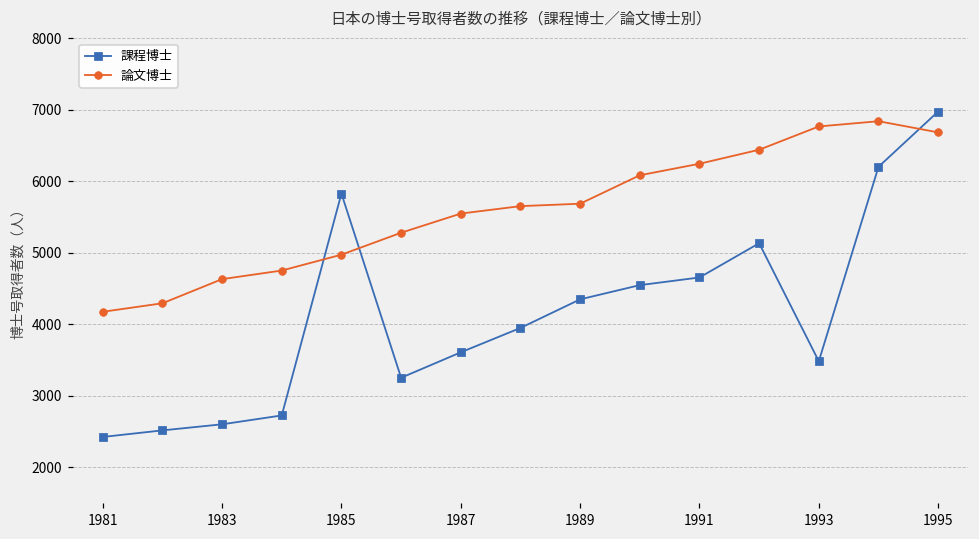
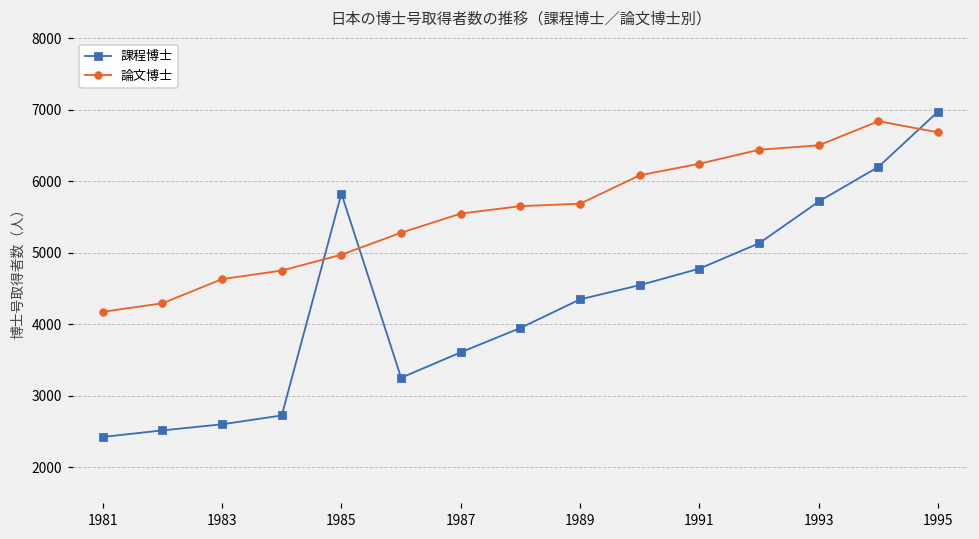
  {
    "課程博士": {
      "1981": 2400,
      "1983": 2600,
      "1985": 5800,
      "1987": 3600,
      "1989": 4300,
-     "1991": 4700,
-     "1993": 3500,
+     "1991": 4800,
+     "1993": 5700,
      "1995": 7000
    },
    "論文博士": {
      "1981": 4200,
      "1983": 4600,
      "1985": 5000,
      "1987": 5500,
      "1989": 5700,
      "1991": 6200,
-     "1993": 6800,
+     "1993": 6500,
      "1995": 6700
    }
  }
